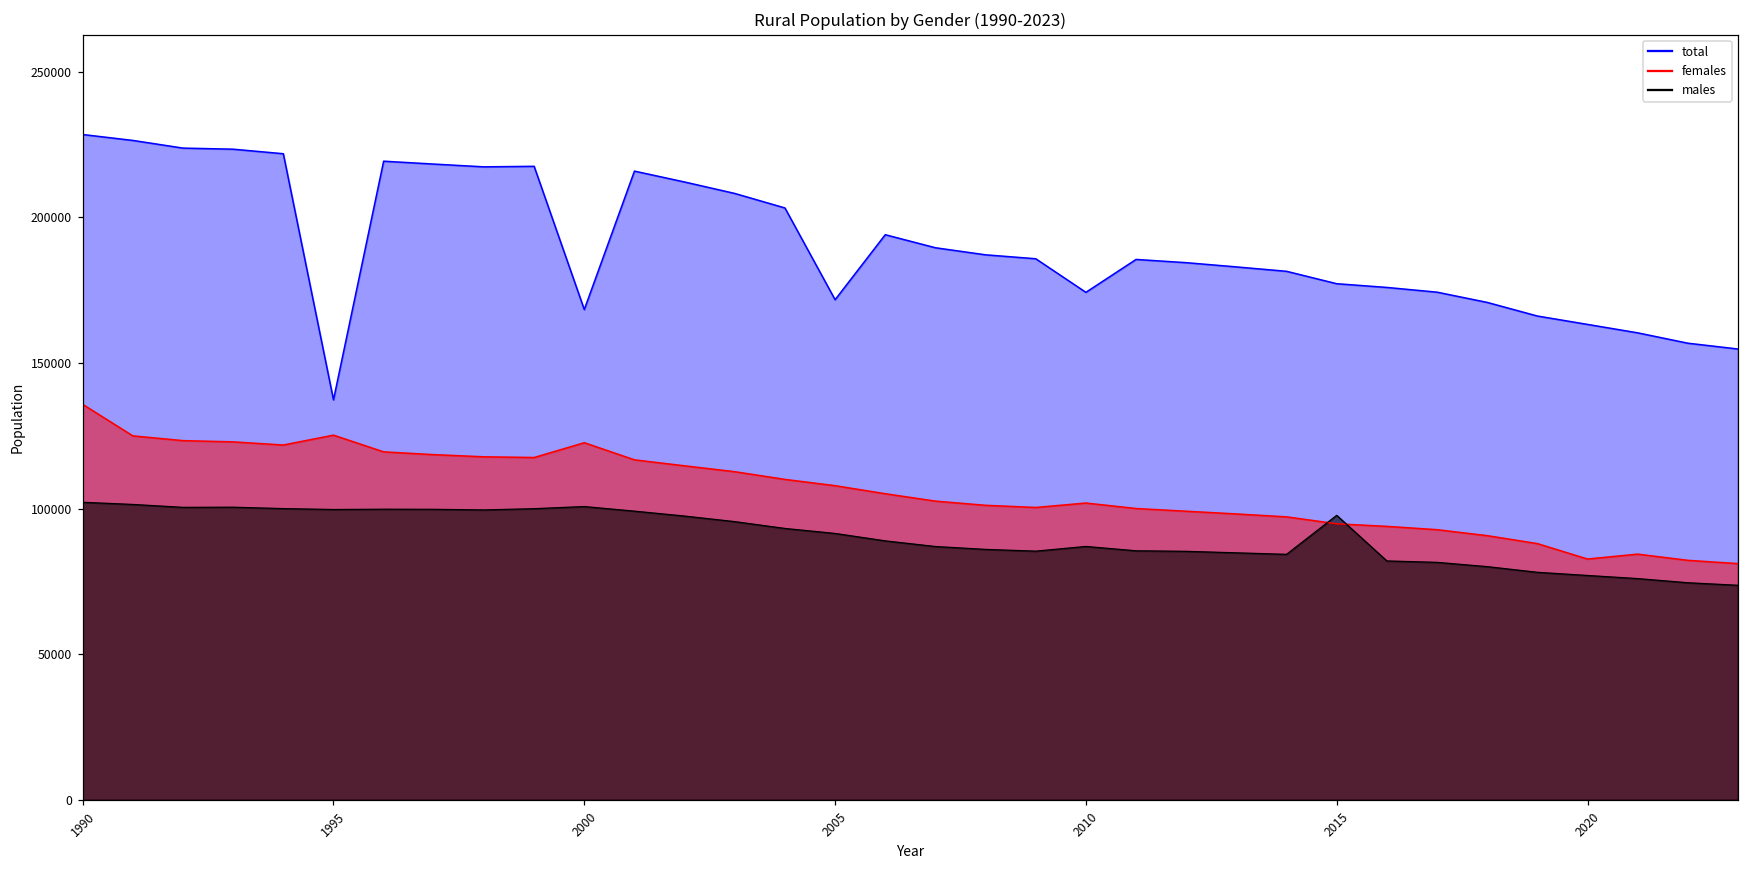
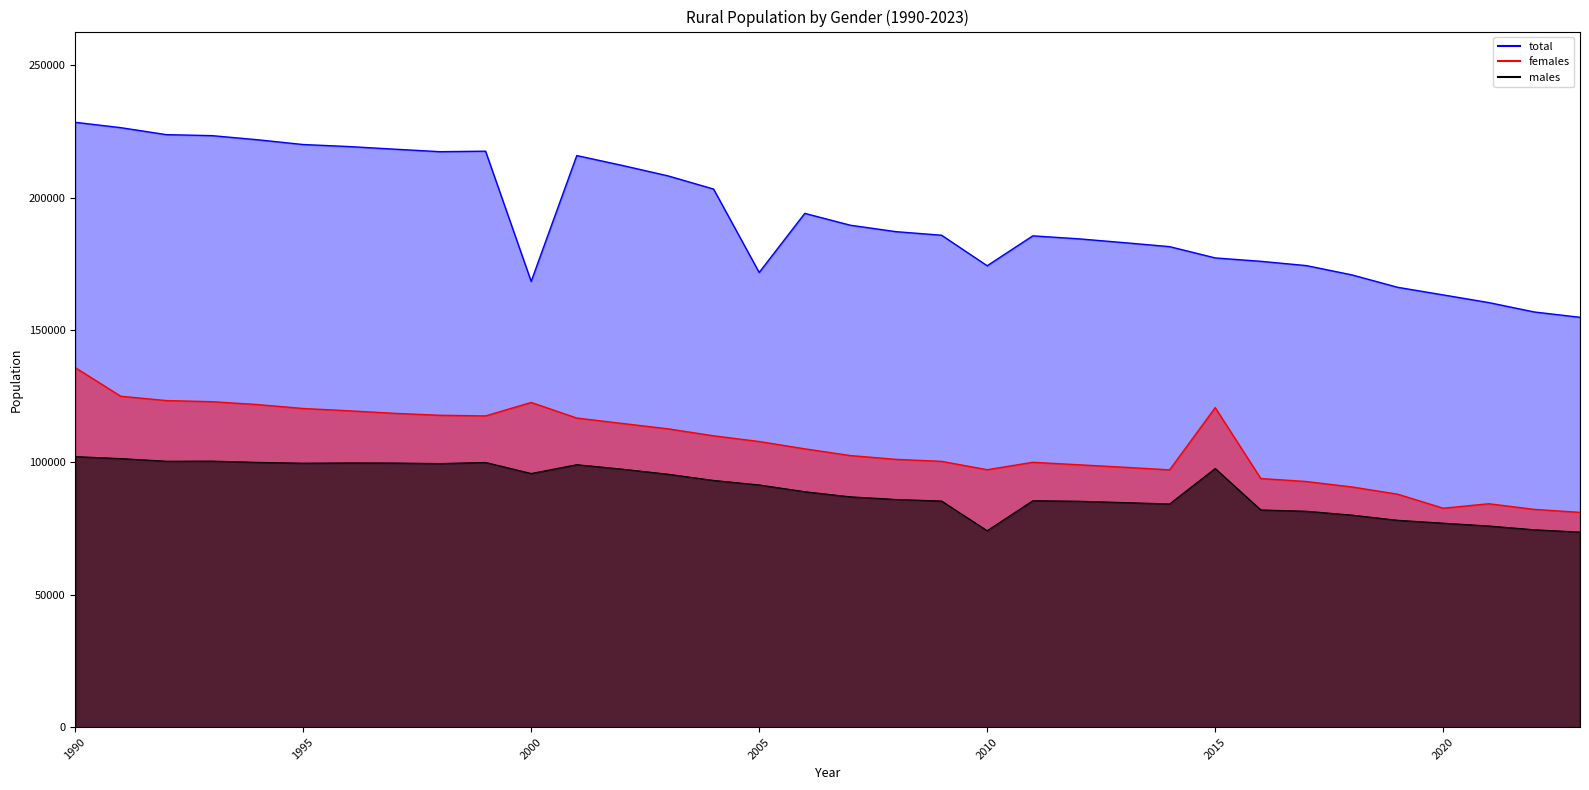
  {
    "total": {
      "1990": 228000,
-     "1995": 137000,
+     "1995": 220000,
      "2000": 168000,
      "2005": 172000,
      "2010": 174000,
      "2015": 177000,
      "2020": 163000
    },
    "females": {
      "1990": 136000,
-     "1995": 125000,
+     "1995": 120000,
      "2000": 123000,
      "2005": 108000,
-     "2010": 102000,
-     "2015": 95000,
+     "2010": 97000,
+     "2015": 121000,
      "2020": 83000
    },
    "males": {
      "1990": 102000,
      "1995": 100000,
-     "2000": 101000,
+     "2000": 96000,
      "2005": 91000,
-     "2010": 87000,
+     "2010": 74000,
      "2015": 98000,
      "2020": 77000
    }
  }
